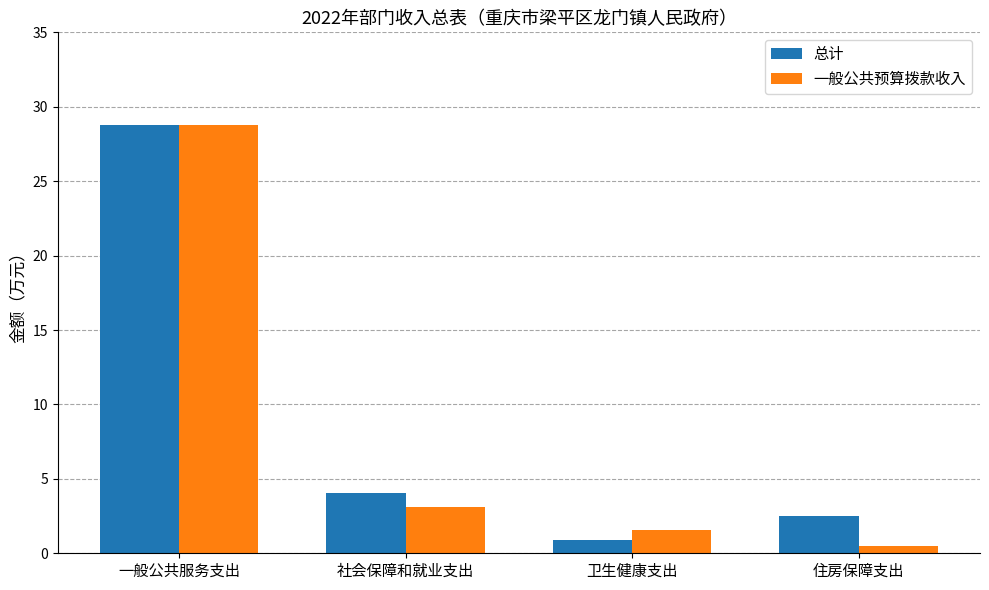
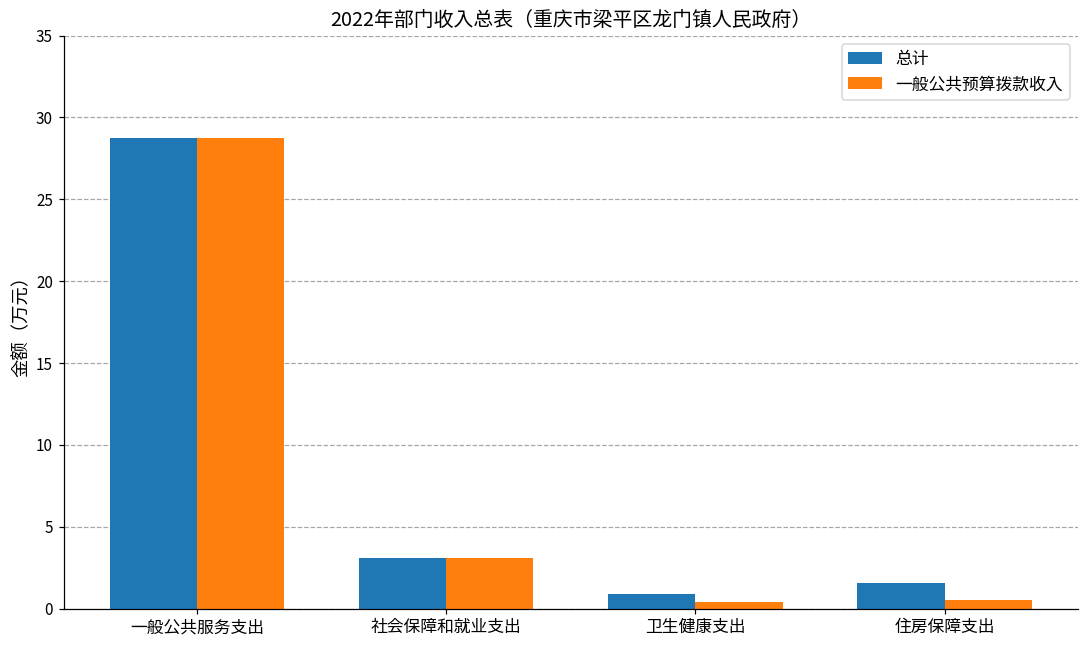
  {
    "总计": {
      "一般公共服务支出": 28.8,
-     "社会保障和就业支出": 4.1,
+     "社会保障和就业支出": 3.1,
      "卫生健康支出": 0.9,
-     "住房保障支出": 2.5
+     "住房保障支出": 1.5
    },
    "一般公共预算拨款收入": {
      "一般公共服务支出": 28.8,
      "社会保障和就业支出": 3.1,
-     "卫生健康支出": 1.5,
+     "卫生健康支出": 0.4,
      "住房保障支出": 0.5
    }
  }
